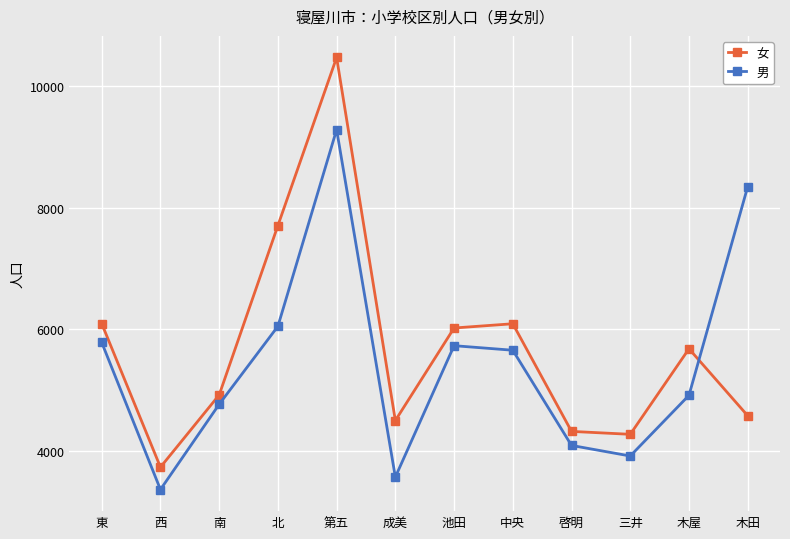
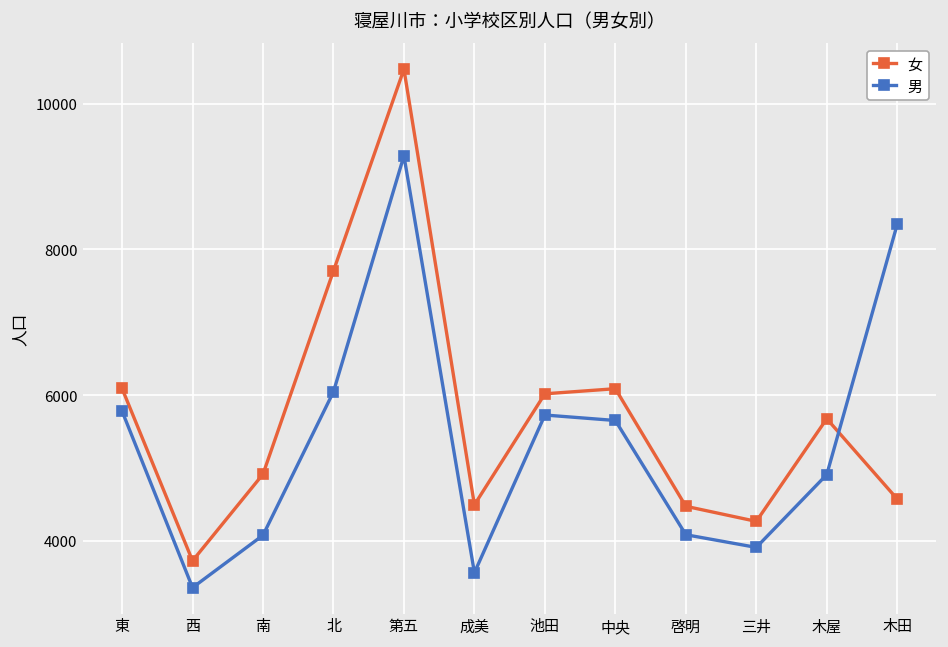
  {
    "女": {
      "東": 6100,
      "西": 3700,
      "南": 4900,
      "北": 7700,
      "第五": 10500,
      "成美": 4500,
      "池田": 6000,
      "中央": 6100,
-     "啓明": 4300,
+     "啓明": 4500,
      "三井": 4300,
      "木屋": 5700,
      "木田": 4600
    },
    "男": {
      "東": 5800,
      "西": 3400,
-     "南": 4800,
+     "南": 4100,
      "北": 6000,
      "第五": 9300,
      "成美": 3600,
      "池田": 5700,
      "中央": 5700,
      "啓明": 4100,
      "三井": 3900,
      "木屋": 4900,
      "木田": 8300
    }
  }
